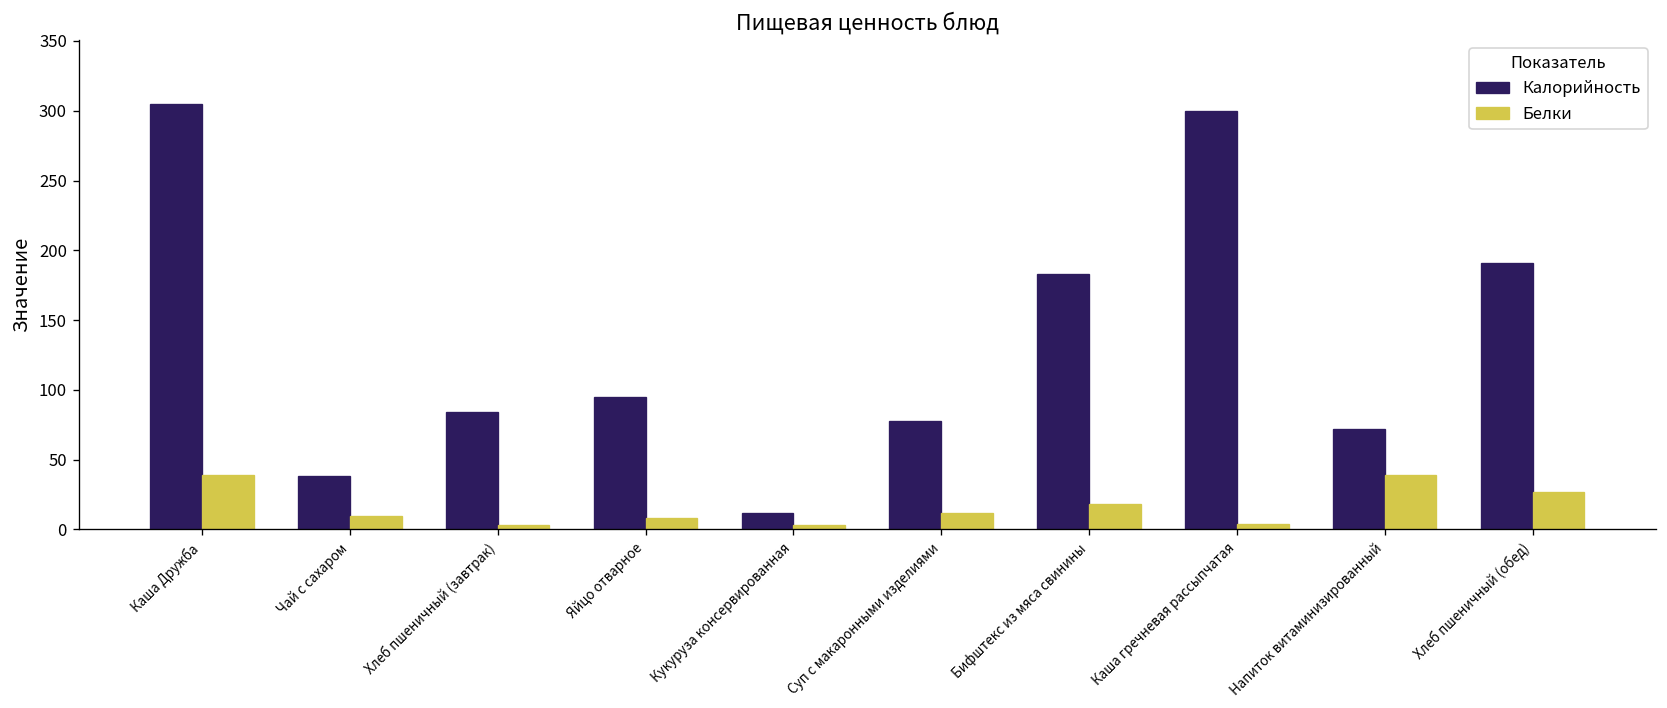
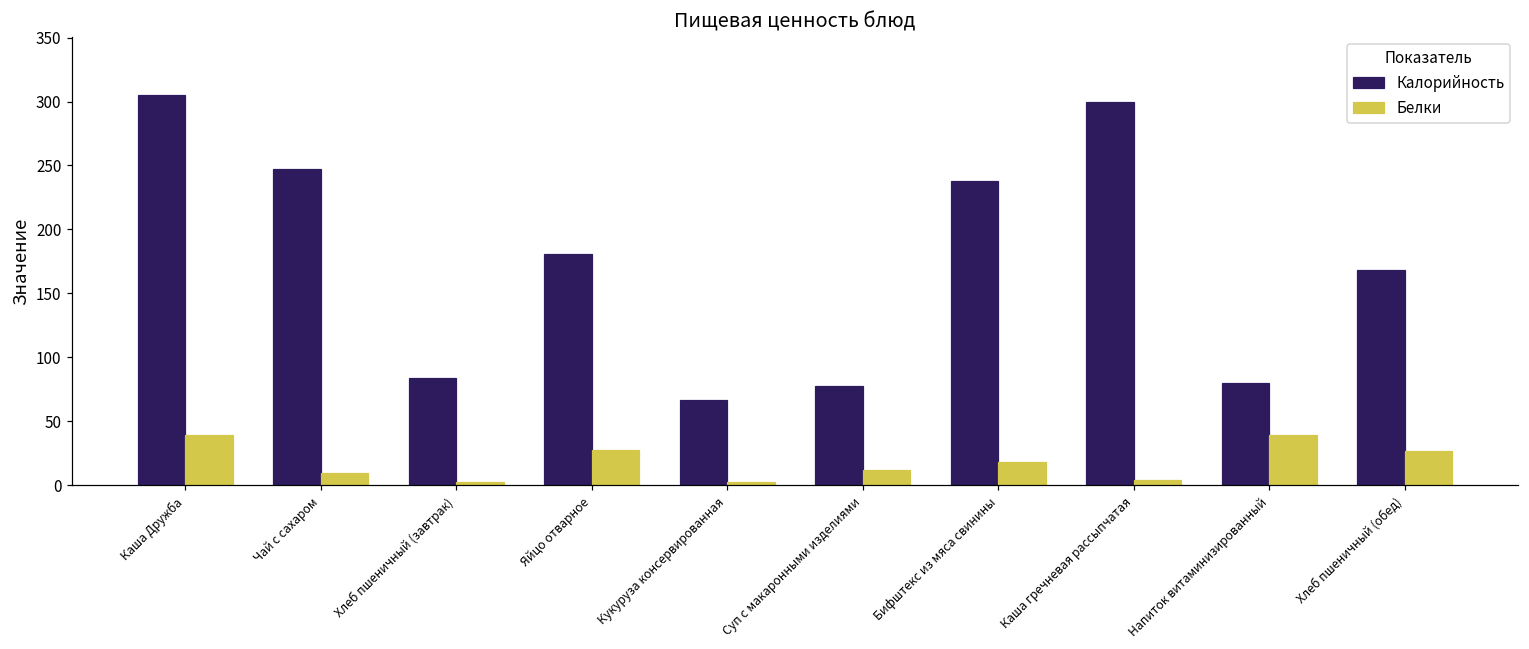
  {
    "Калорийность": {
      "Каша Дружба": 305,
-     "Чай с сахаром": 38,
+     "Чай с сахаром": 247,
      "Хлеб пшеничный (завтрак)": 84,
-     "Яйцо отварное": 95,
-     "Кукуруза консервированная": 12,
+     "Яйцо отварное": 181,
+     "Кукуруза консервированная": 67,
      "Суп с макаронными изделиями": 78,
-     "Бифштекс из мяса свинины": 183,
+     "Бифштекс из мяса свинины": 238,
      "Каша гречневая рассыпчатая": 300,
-     "Напиток витаминизированный": 72,
-     "Хлеб пшеничный (обед)": 191
+     "Напиток витаминизированный": 80,
+     "Хлеб пшеничный (обед)": 168
    },
    "Белки": {
      "Каша Дружба": 39,
      "Чай с сахаром": 10,
      "Хлеб пшеничный (завтрак)": 3,
-     "Яйцо отварное": 8,
+     "Яйцо отварное": 28,
      "Кукуруза консервированная": 3,
      "Суп с макаронными изделиями": 12,
      "Бифштекс из мяса свинины": 18,
      "Каша гречневая рассыпчатая": 4,
      "Напиток витаминизированный": 39,
      "Хлеб пшеничный (обед)": 27
    }
  }
